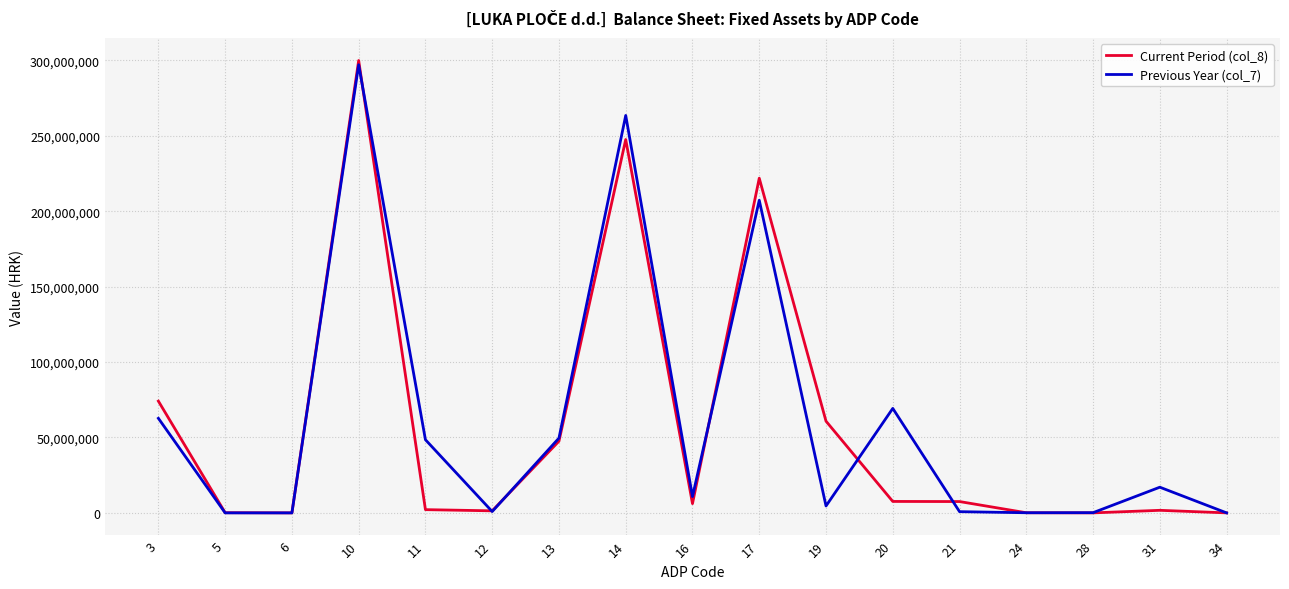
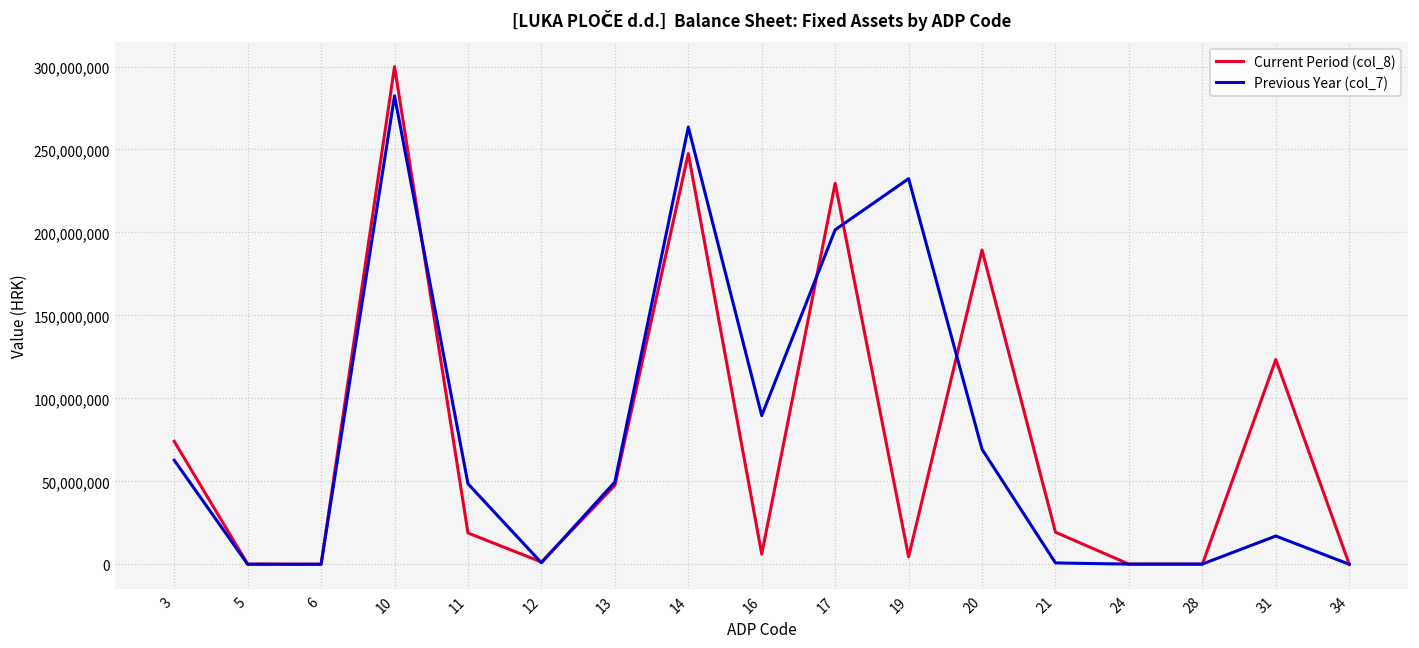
  {
    "Current Period (col_8)": {
      "3": "74,000,000",
      "10": "300,000,000",
-     "11": "2,000,000",
+     "11": "19,000,000",
      "13": "48,000,000",
      "14": "248,000,000",
      "16": "6,000,000",
-     "17": "222,000,000",
-     "19": "61,000,000",
-     "20": "8,000,000",
-     "21": "8,000,000",
-     "31": "2,000,000"
+     "17": "230,000,000",
+     "19": "5,000,000",
+     "20": "189,000,000",
+     "21": "19,000,000",
+     "31": "123,000,000"
    },
    "Previous Year (col_7)": {
      "3": "63,000,000",
-     "10": "297,000,000",
+     "10": "282,000,000",
      "11": "48,000,000",
      "13": "50,000,000",
      "14": "263,000,000",
-     "16": "11,000,000",
-     "17": "207,000,000",
-     "19": "5,000,000",
+     "16": "90,000,000",
+     "17": "202,000,000",
+     "19": "232,000,000",
      "20": "69,000,000",
      "21": "1,000,000",
      "31": "17,000,000"
    }
  }
